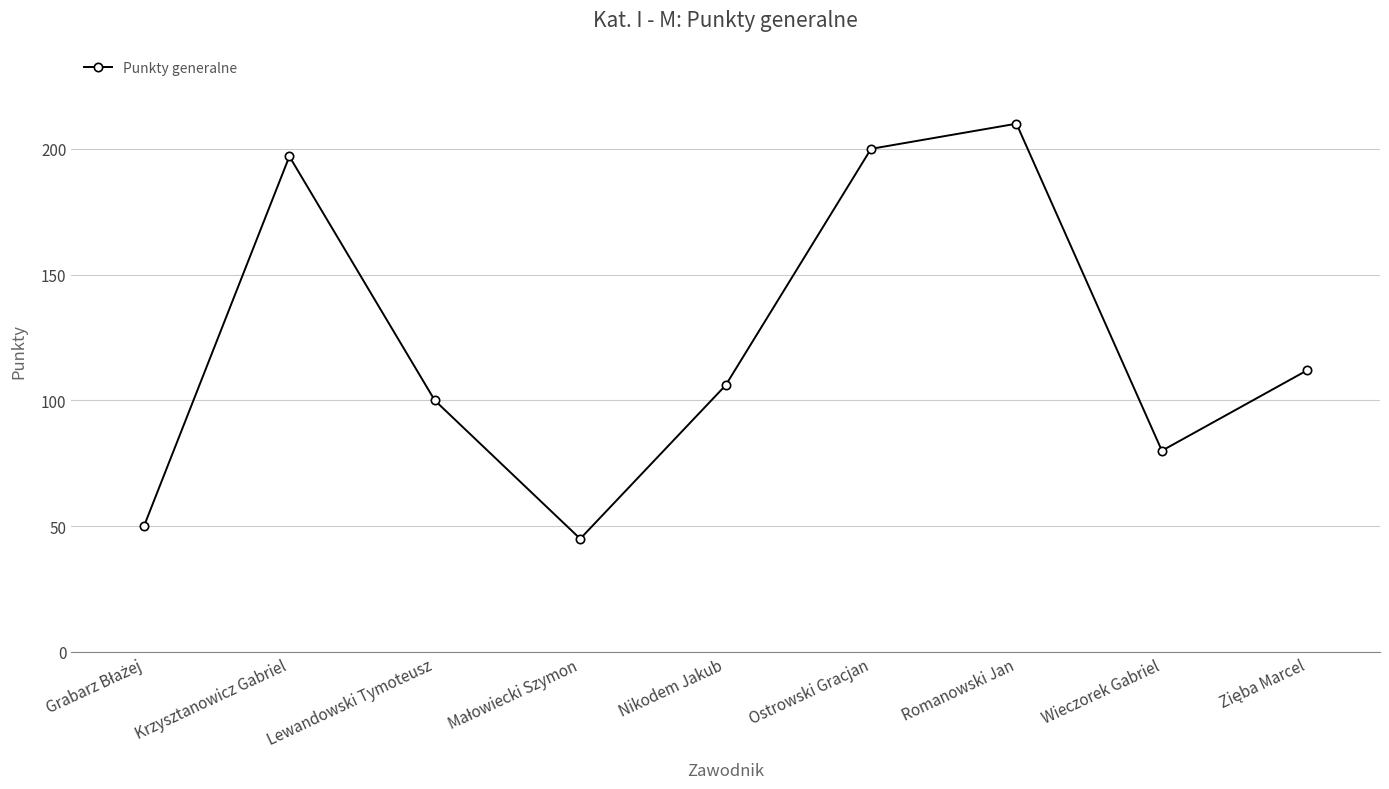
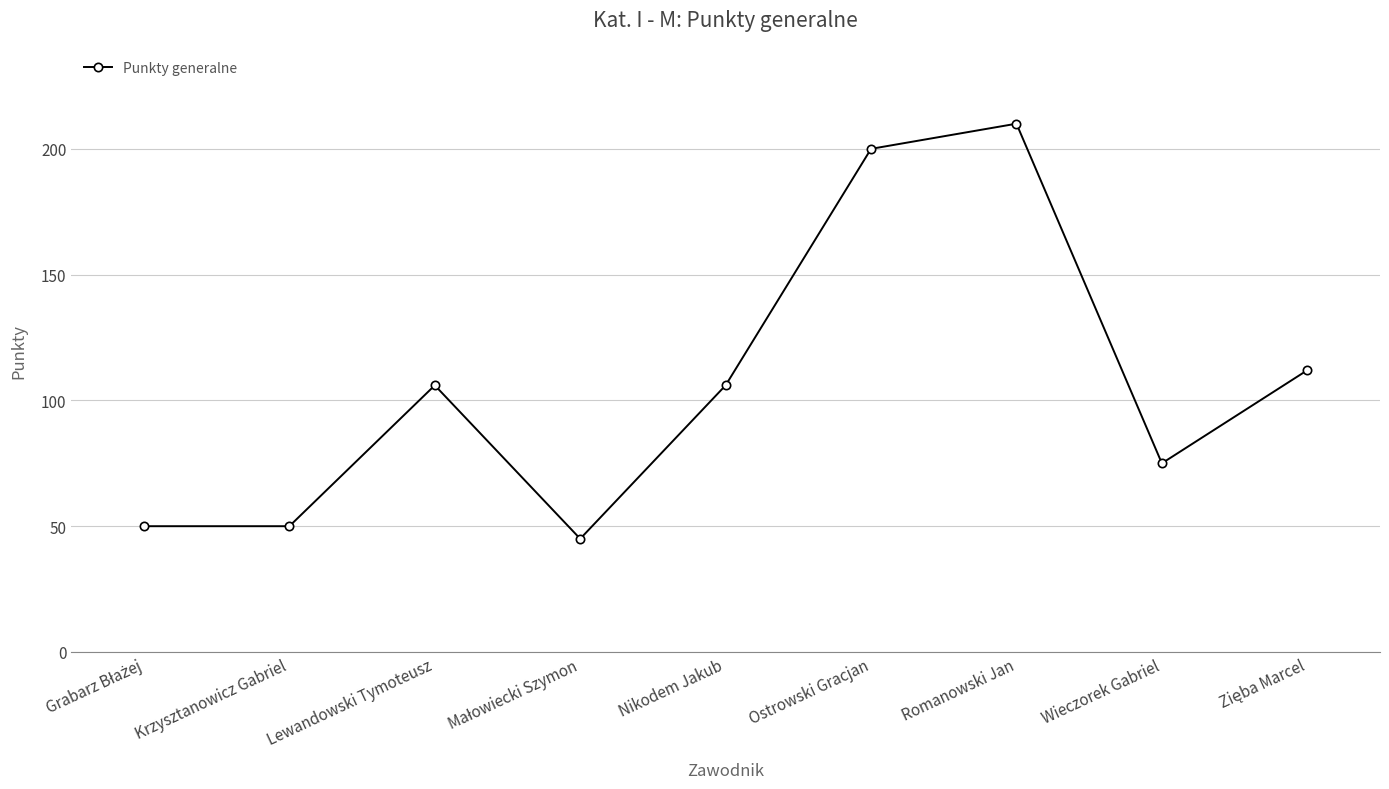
  {
    "Grabarz Błażej": 50,
-   "Krzysztanowicz Gabriel": 197,
-   "Lewandowski Tymoteusz": 100,
+   "Krzysztanowicz Gabriel": 50,
+   "Lewandowski Tymoteusz": 106,
    "Małowiecki Szymon": 45,
    "Nikodem Jakub": 106,
    "Ostrowski Gracjan": 200,
    "Romanowski Jan": 210,
-   "Wieczorek Gabriel": 80,
+   "Wieczorek Gabriel": 75,
    "Zięba Marcel": 112
  }
